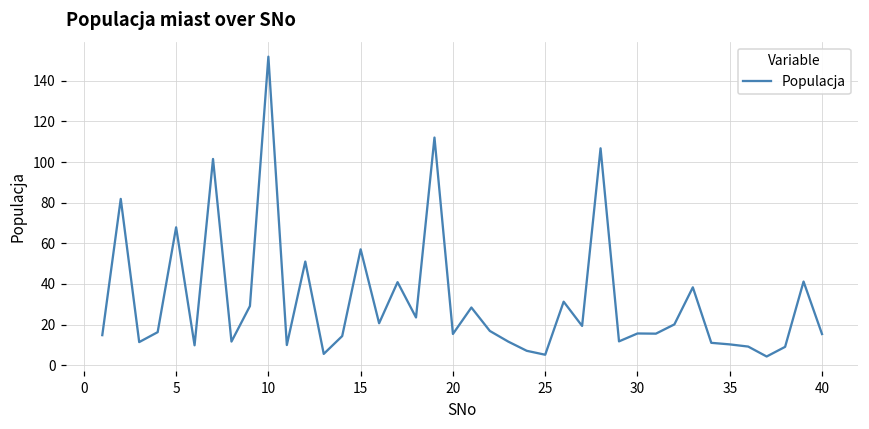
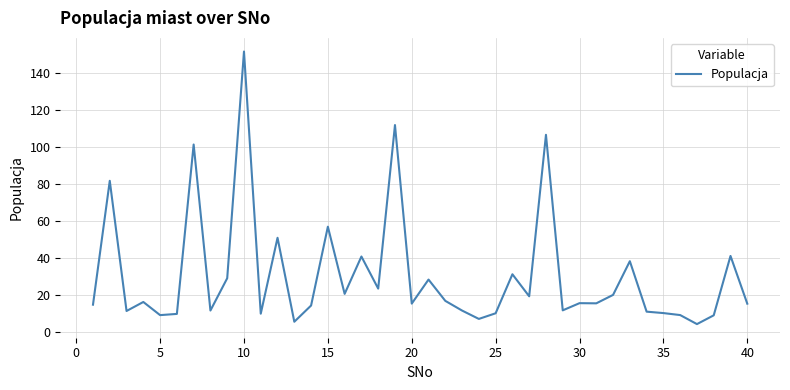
  {
-   "5": 68,
+   "5": 9,
    "10": 152,
    "15": 57,
    "20": 15,
-   "25": 5,
+   "25": 10,
    "30": 16,
    "35": 10,
    "40": 15
  }
